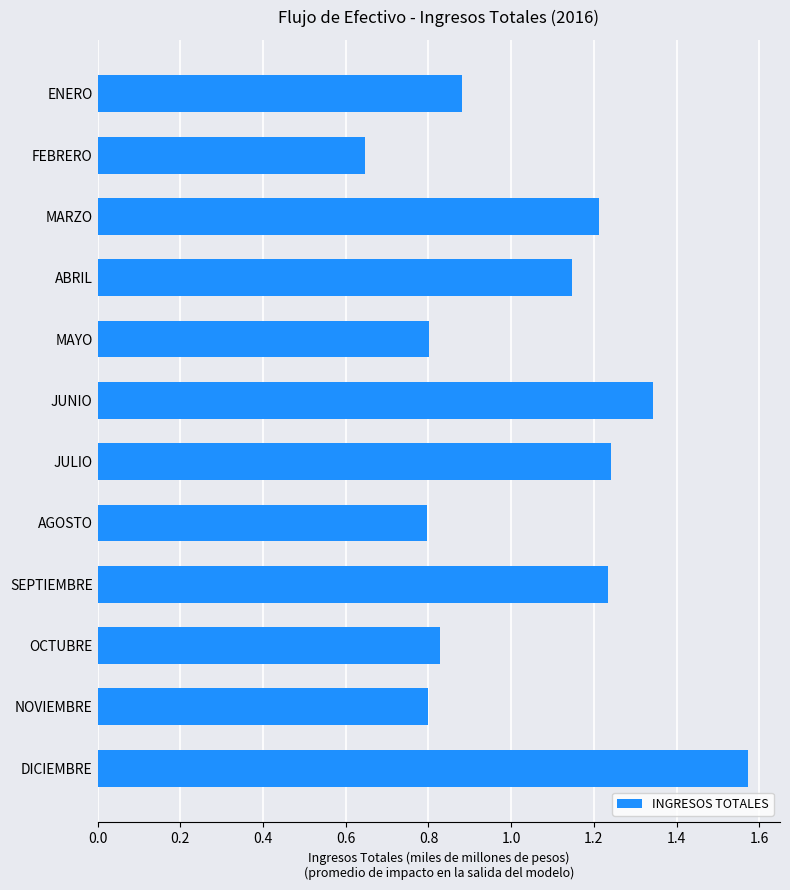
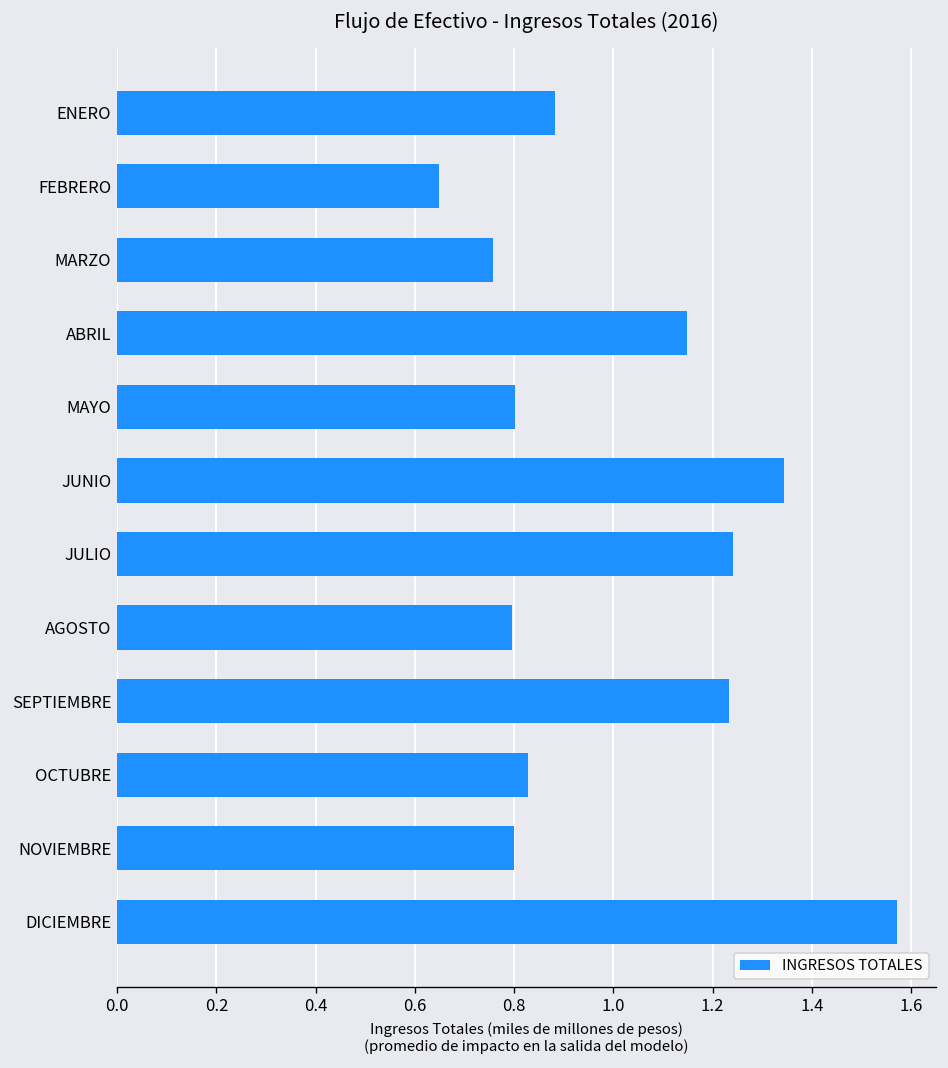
  {
    "ENERO": 0.88,
    "FEBRERO": 0.65,
-   "MARZO": 1.21,
+   "MARZO": 0.76,
    "ABRIL": 1.15,
    "MAYO": 0.80,
    "JUNIO": 1.34,
    "JULIO": 1.24,
    "AGOSTO": 0.80,
    "SEPTIEMBRE": 1.23,
    "OCTUBRE": 0.83,
    "NOVIEMBRE": 0.80,
    "DICIEMBRE": 1.57
  }
